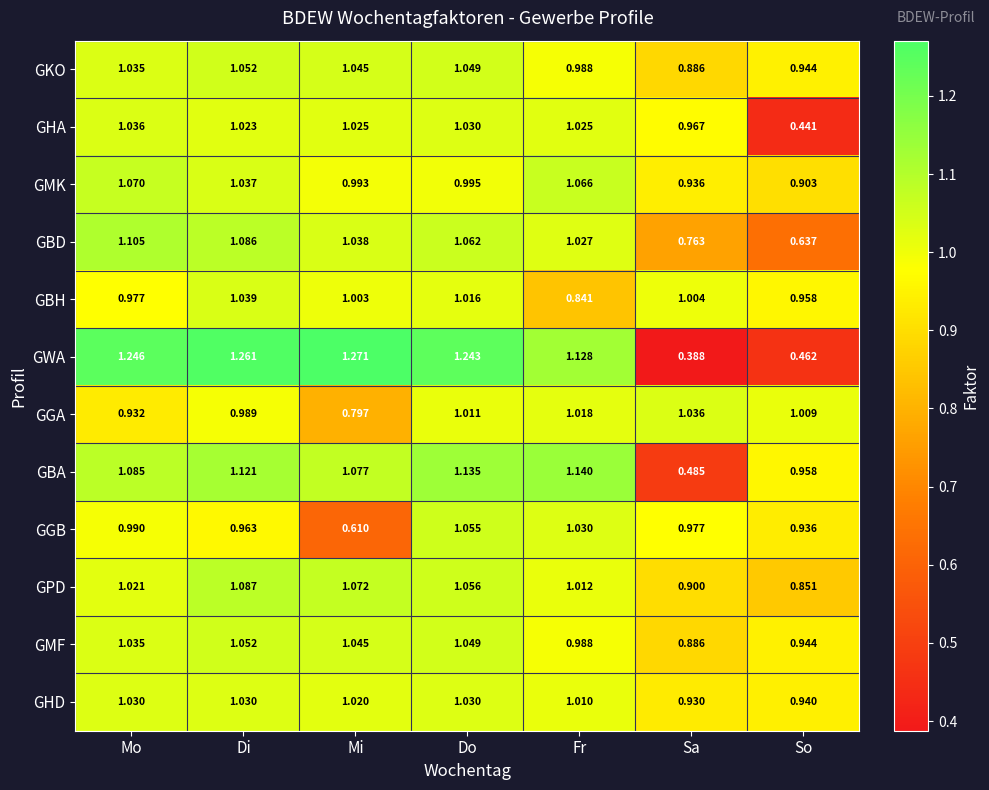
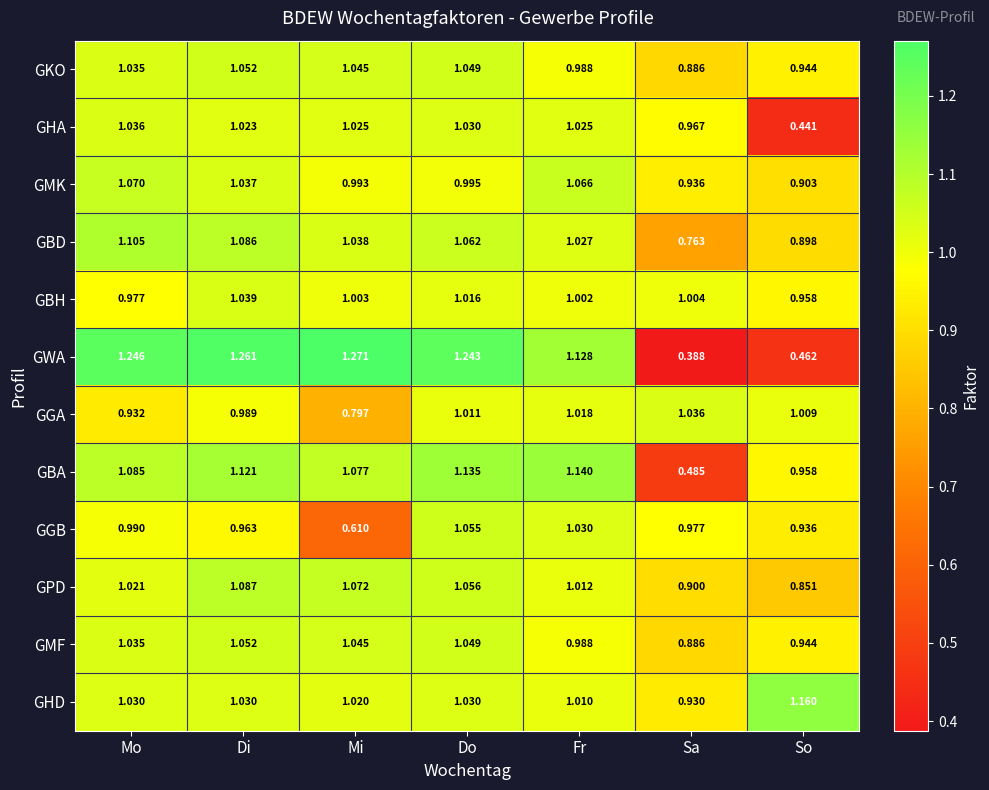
  {
    "GKO": {
      "Mo": 1.035,
      "Di": 1.052,
      "Mi": 1.045,
      "Do": 1.049,
      "Fr": 0.988,
      "Sa": 0.886,
      "So": 0.944
    },
    "GHA": {
      "Mo": 1.036,
      "Di": 1.023,
      "Mi": 1.025,
      "Do": 1.030,
      "Fr": 1.025,
      "Sa": 0.967,
      "So": 0.441
    },
    "GMK": {
      "Mo": 1.070,
      "Di": 1.037,
      "Mi": 0.993,
      "Do": 0.995,
      "Fr": 1.066,
      "Sa": 0.936,
      "So": 0.903
    },
    "GBD": {
      "Mo": 1.105,
      "Di": 1.086,
      "Mi": 1.038,
      "Do": 1.062,
      "Fr": 1.027,
      "Sa": 0.763,
-     "So": 0.637
+     "So": 0.898
    },
    "GBH": {
      "Mo": 0.977,
      "Di": 1.039,
      "Mi": 1.003,
      "Do": 1.016,
-     "Fr": 0.841,
+     "Fr": 1.002,
      "Sa": 1.004,
      "So": 0.958
    },
    "GWA": {
      "Mo": 1.246,
      "Di": 1.261,
      "Mi": 1.271,
      "Do": 1.243,
      "Fr": 1.128,
      "Sa": 0.388,
      "So": 0.462
    },
    "GGA": {
      "Mo": 0.932,
      "Di": 0.989,
      "Mi": 0.797,
      "Do": 1.011,
      "Fr": 1.018,
      "Sa": 1.036,
      "So": 1.009
    },
    "GBA": {
      "Mo": 1.085,
      "Di": 1.121,
      "Mi": 1.077,
      "Do": 1.135,
      "Fr": 1.140,
      "Sa": 0.485,
      "So": 0.958
    },
    "GGB": {
      "Mo": 0.990,
      "Di": 0.963,
      "Mi": 0.610,
      "Do": 1.055,
      "Fr": 1.030,
      "Sa": 0.977,
      "So": 0.936
    },
    "GPD": {
      "Mo": 1.021,
      "Di": 1.087,
      "Mi": 1.072,
      "Do": 1.056,
      "Fr": 1.012,
      "Sa": 0.900,
      "So": 0.851
    },
    "GMF": {
      "Mo": 1.035,
      "Di": 1.052,
      "Mi": 1.045,
      "Do": 1.049,
      "Fr": 0.988,
      "Sa": 0.886,
      "So": 0.944
    },
    "GHD": {
      "Mo": 1.030,
      "Di": 1.030,
      "Mi": 1.020,
      "Do": 1.030,
      "Fr": 1.010,
      "Sa": 0.930,
-     "So": 0.940
+     "So": 1.160
    }
  }
